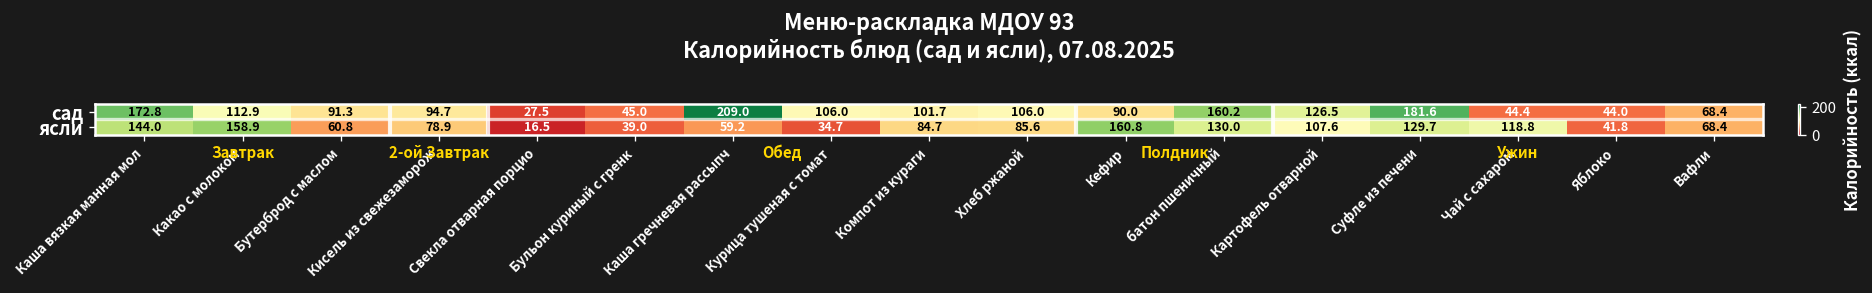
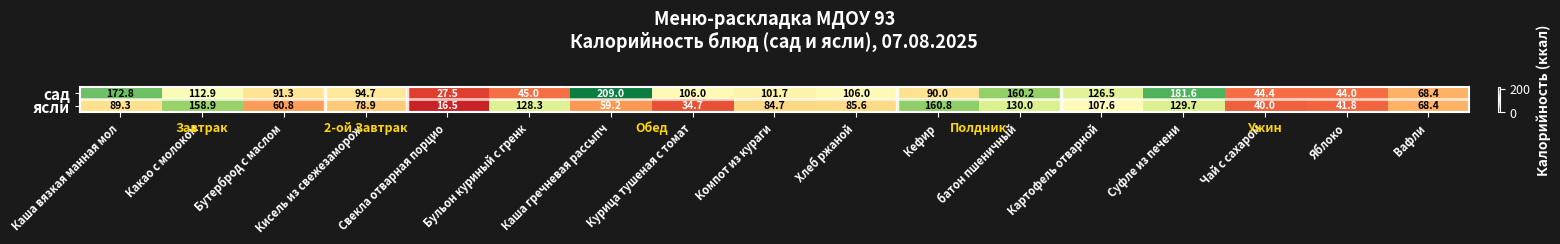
  {
    "ясли": {
-     "Каша вязкая манная мол": 144.0,
+     "Каша вязкая манная мол": 89.3,
      "Какао с молоком": 158.9,
      "Бутерброд с маслом": 60.8,
      "Кисель из свежезаморож": 78.9,
      "Свекла отварная порцио": 16.5,
-     "Бульон куриный с гренк": 39.0,
+     "Бульон куриный с гренк": 128.3,
      "Каша гречневая рассыпч": 59.2,
      "Курица тушеная с томат": 34.7,
      "Компот из кураги": 84.7,
      "Хлеб ржаной": 85.6,
      "Кефир": 160.8,
      "батон пшеничный": 130.0,
      "Картофель отварной": 107.6,
      "Суфле из печени": 129.7,
-     "Чай с сахаром": 118.8,
+     "Чай с сахаром": 40.0,
      "Яблоко": 41.8,
      "Вафли": 68.4
    }
  }
